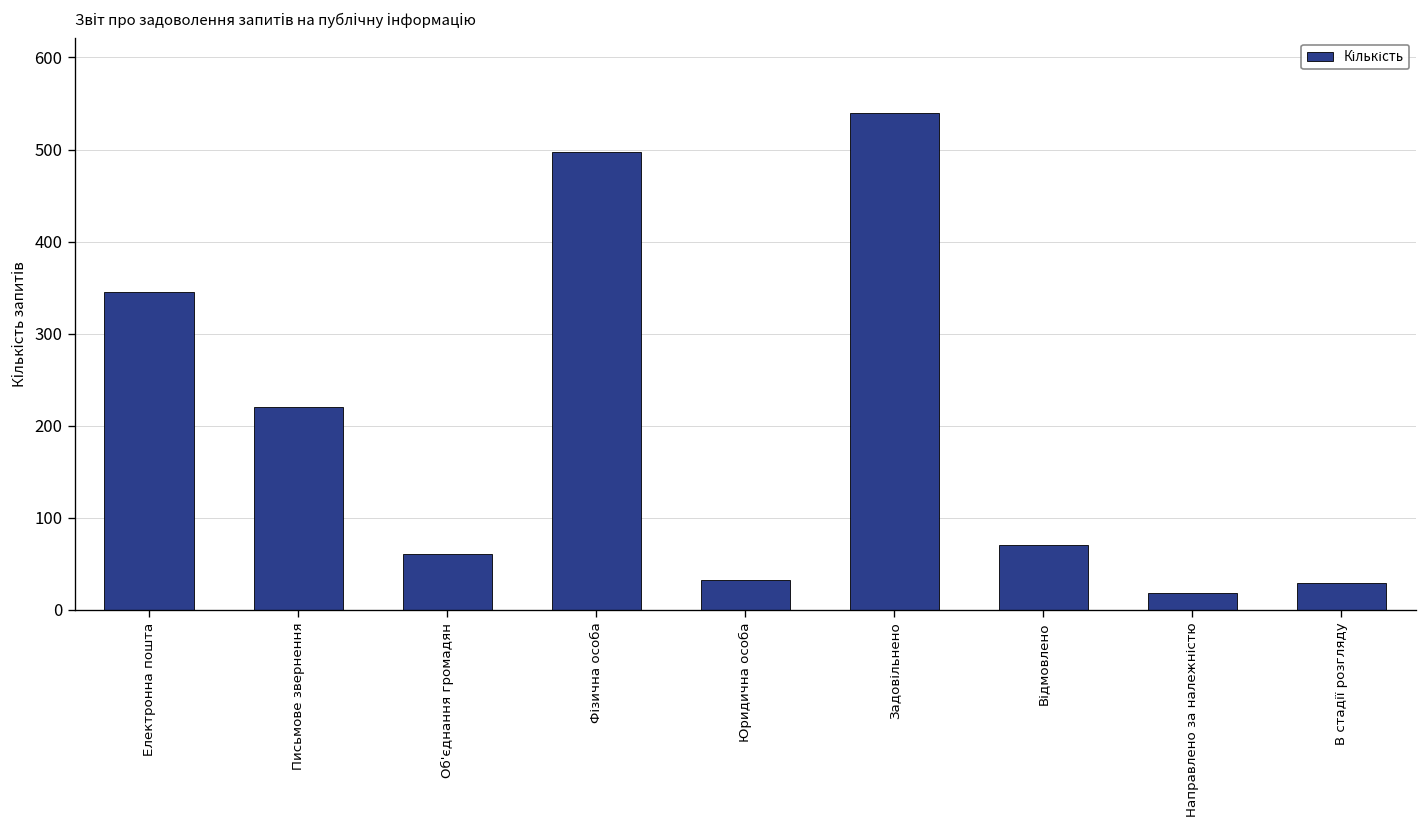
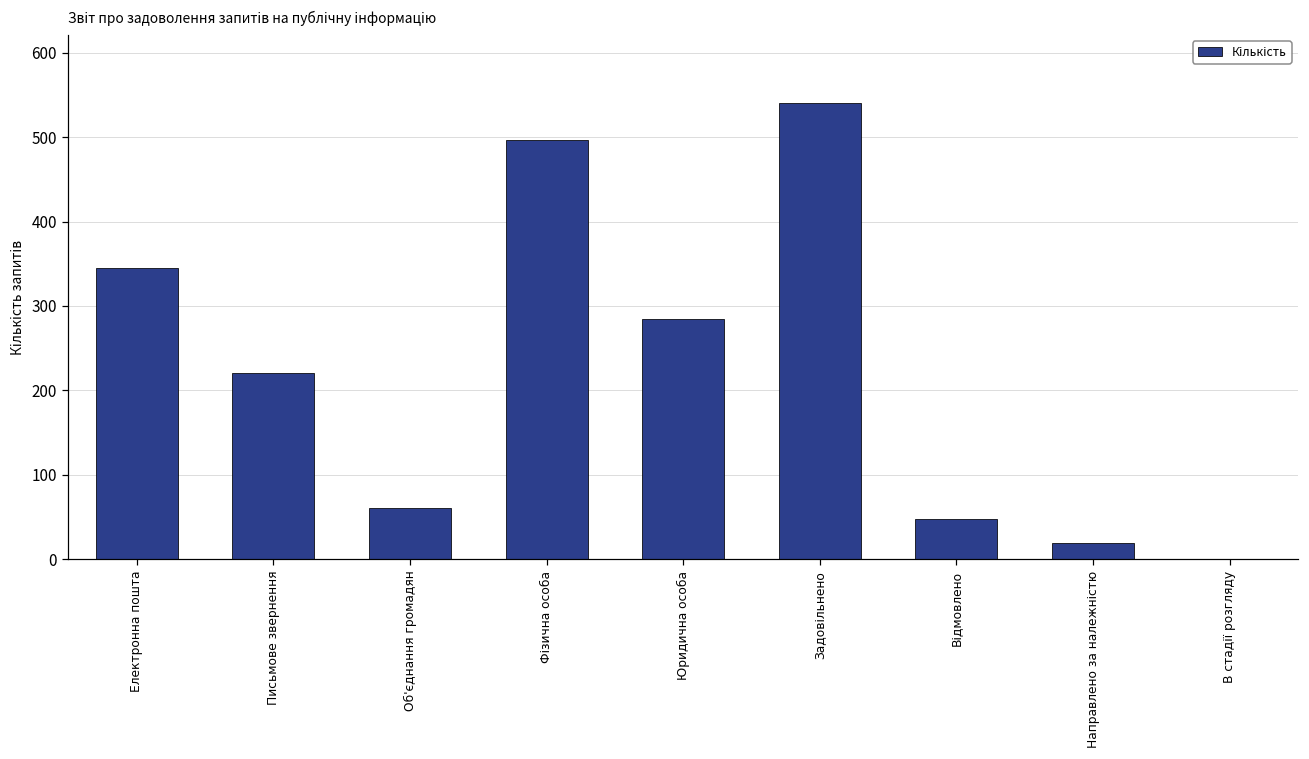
  {
    "Електронна пошта": 350,
    "Письмове звернення": 220,
    "Об'єднання громадян": 60,
    "Фізична особа": 500,
-   "Юридична особа": 30,
+   "Юридична особа": 290,
    "Задовільнено": 540,
-   "Відмовлено": 70,
+   "Відмовлено": 50,
    "Направлено за належністю": 20,
-   "В стадії розгляду": 30
+   "В стадії розгляду": 0
  }
